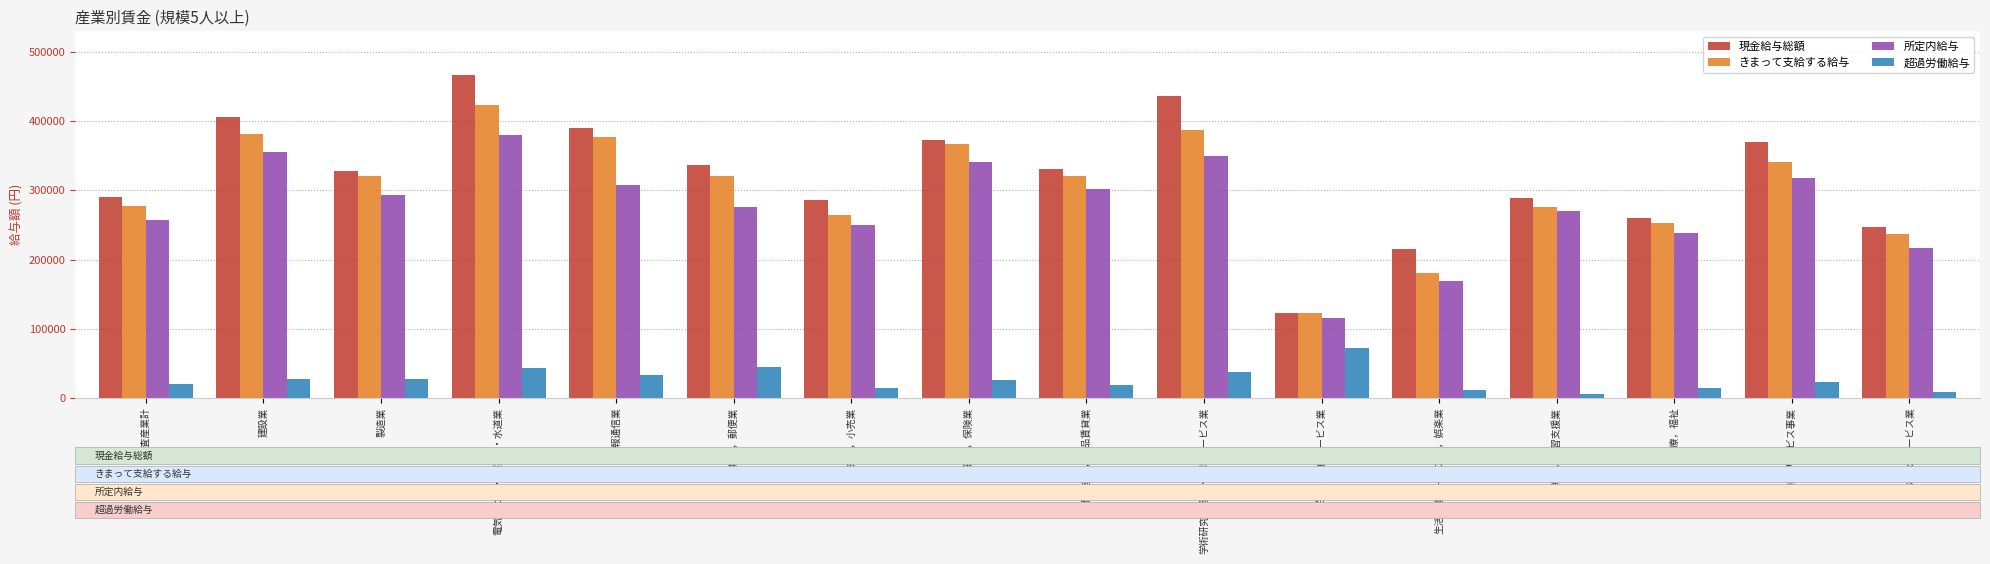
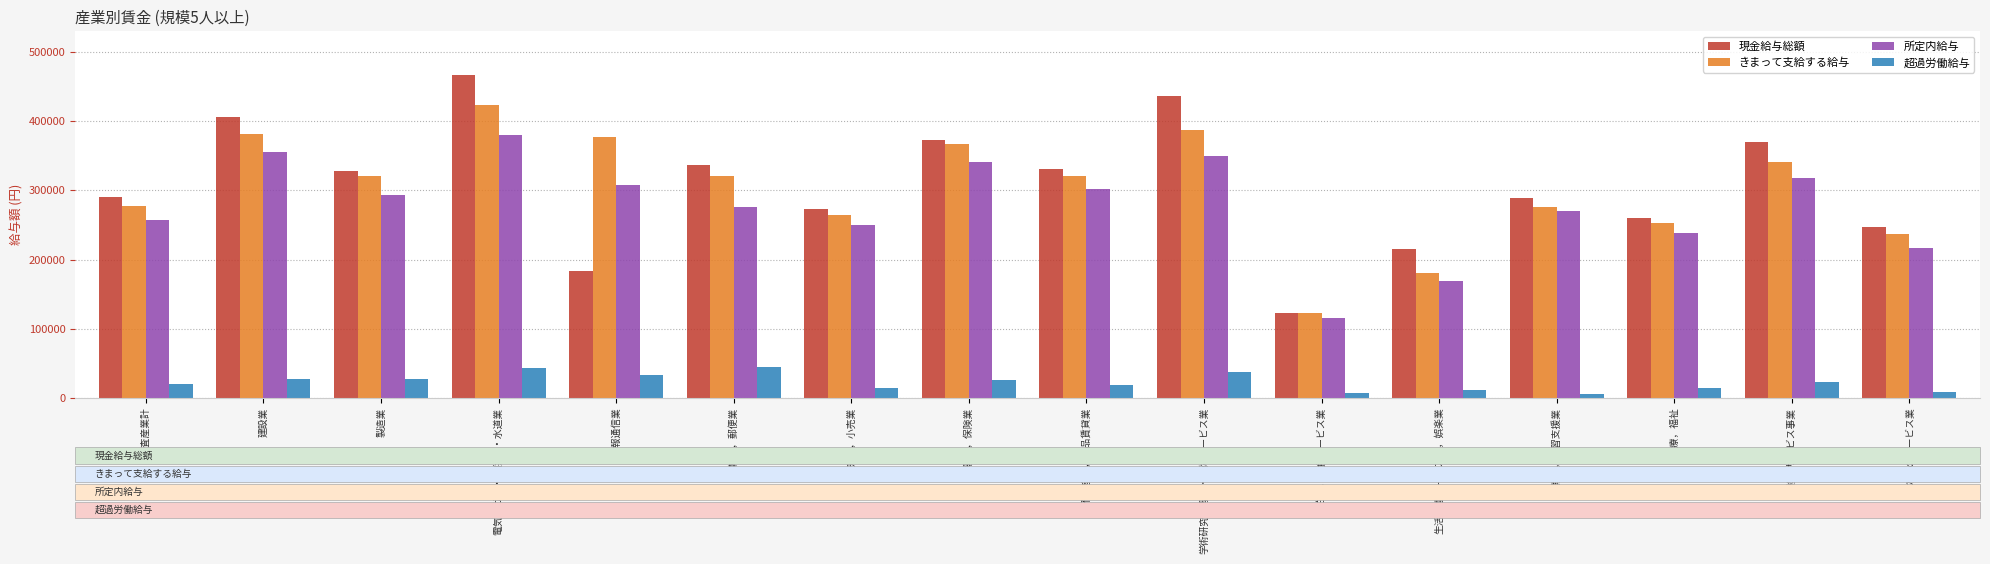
  {
    "現金給与総額": {
      "調査産業計": 290000,
      "建設業": 410000,
      "製造業": 330000,
      "電気・ガス・熱供給・水道業": 470000,
-     "情報通信業": 390000,
+     "情報通信業": 180000,
      "運輸業，郵便業": 340000,
-     "卸売業，小売業": 290000,
+     "卸売業，小売業": 270000,
      "金融業，保険業": 370000,
      "不動産業，物品賃貸業": 330000,
      "学術研究，専門・技術サービス業": 440000,
      "宿泊業，飲食サービス業": 120000,
      "生活関連サービス業，娯楽業": 220000,
      "教育，学習支援業": 290000,
      "医療，福祉": 260000,
      "複合サービス事業": 370000,
      "その他のサービス業": 250000
    },
    "きまって支給する給与": {
      "調査産業計": 280000,
      "建設業": 380000,
      "製造業": 320000,
      "電気・ガス・熱供給・水道業": 420000,
      "情報通信業": 380000,
      "運輸業，郵便業": 320000,
      "卸売業，小売業": 260000,
      "金融業，保険業": 370000,
      "不動産業，物品賃貸業": 320000,
      "学術研究，専門・技術サービス業": 390000,
      "宿泊業，飲食サービス業": 120000,
      "生活関連サービス業，娯楽業": 180000,
      "教育，学習支援業": 280000,
      "医療，福祉": 250000,
      "複合サービス事業": 340000,
      "その他のサービス業": 240000
    },
    "所定内給与": {
      "調査産業計": 260000,
      "建設業": 350000,
      "製造業": 290000,
      "電気・ガス・熱供給・水道業": 380000,
      "情報通信業": 310000,
      "運輸業，郵便業": 280000,
      "卸売業，小売業": 250000,
      "金融業，保険業": 340000,
      "不動産業，物品賃貸業": 300000,
      "学術研究，専門・技術サービス業": 350000,
      "宿泊業，飲食サービス業": 120000,
      "生活関連サービス業，娯楽業": 170000,
      "教育，学習支援業": 270000,
      "医療，福祉": 240000,
      "複合サービス事業": 320000,
      "その他のサービス業": 220000
    },
    "超過労働給与": {
      "調査産業計": 20000,
      "建設業": 30000,
      "製造業": 30000,
      "電気・ガス・熱供給・水道業": 40000,
      "情報通信業": 30000,
      "運輸業，郵便業": 40000,
      "卸売業，小売業": 10000,
      "金融業，保険業": 30000,
      "不動産業，物品賃貸業": 20000,
      "学術研究，専門・技術サービス業": 40000,
-     "宿泊業，飲食サービス業": 70000,
+     "宿泊業，飲食サービス業": 10000,
      "生活関連サービス業，娯楽業": 10000,
      "教育，学習支援業": 10000,
      "医療，福祉": 10000,
      "複合サービス事業": 20000,
      "その他のサービス業": 10000
    }
  }
